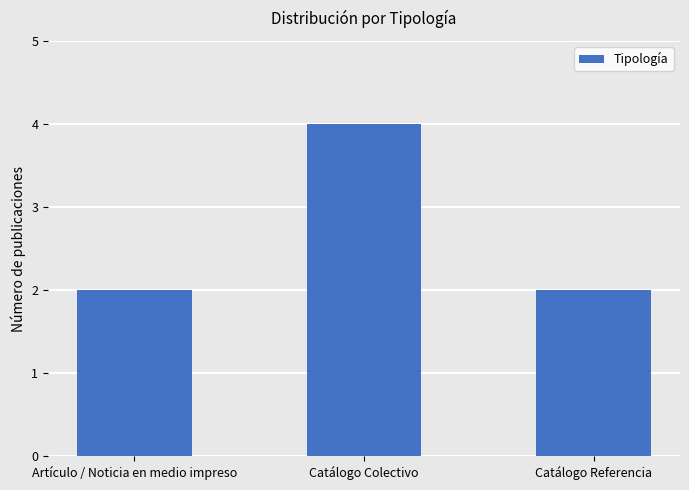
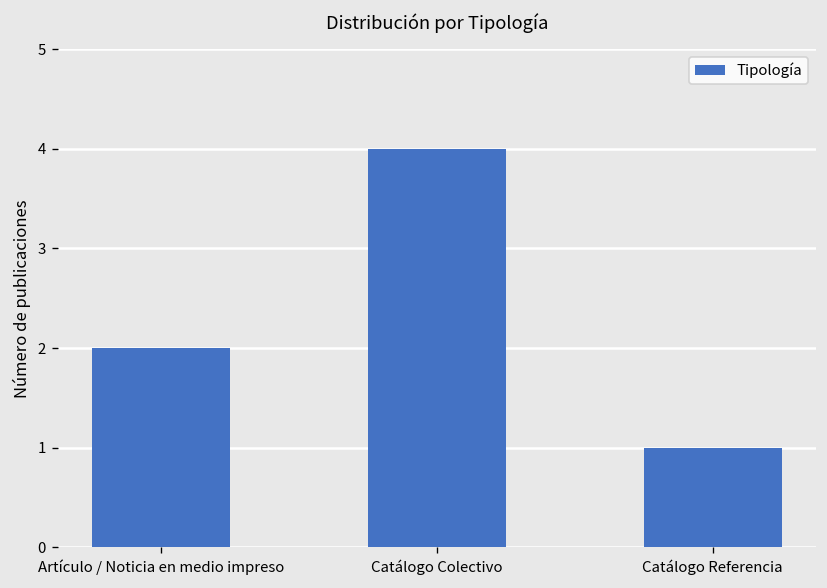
  {
    "Artículo / Noticia en medio impreso": 2,
    "Catálogo Colectivo": 4,
-   "Catálogo Referencia": 2
+   "Catálogo Referencia": 1
  }
